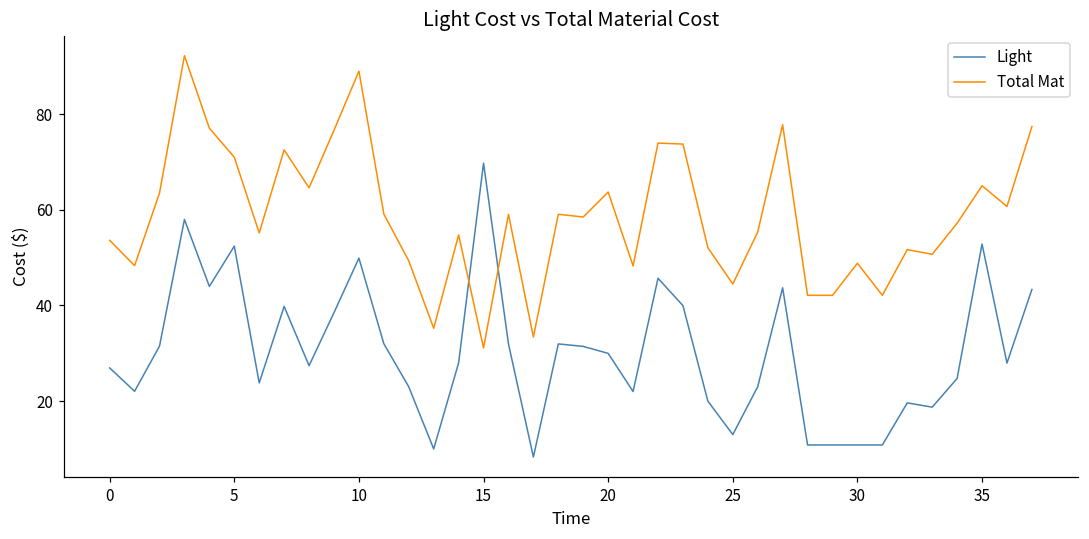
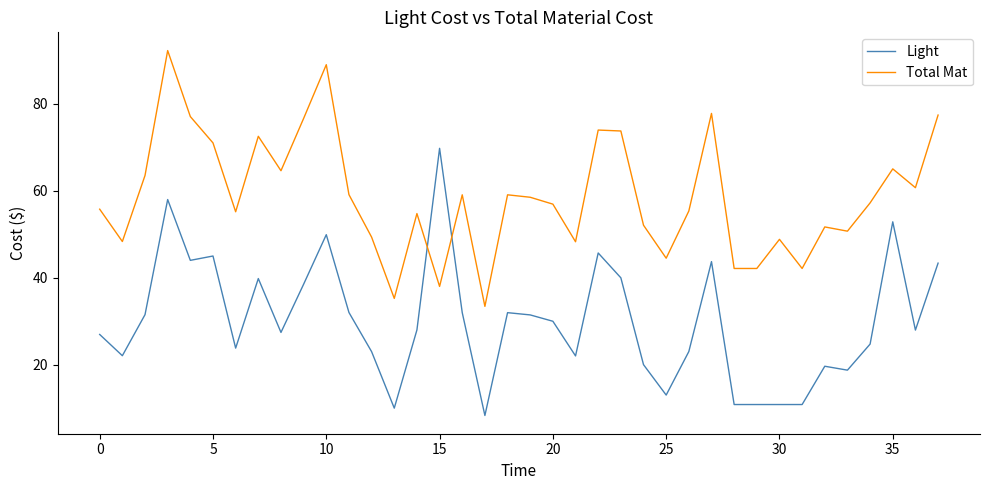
  {
    "Light": {
      "0": 27,
-     "5": 52,
+     "5": 45,
      "10": 50,
      "15": 70,
      "20": 30,
      "25": 13,
      "30": 11,
      "35": 53
    },
    "Total Mat": {
-     "0": 54,
+     "0": 56,
      "5": 71,
      "10": 89,
-     "15": 31,
-     "20": 64,
+     "15": 38,
+     "20": 57,
      "25": 44,
      "30": 49,
      "35": 65
    }
  }
